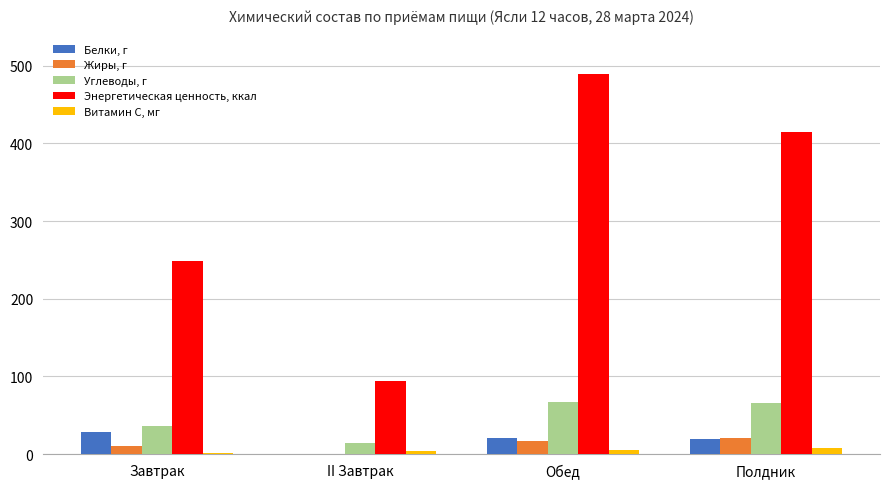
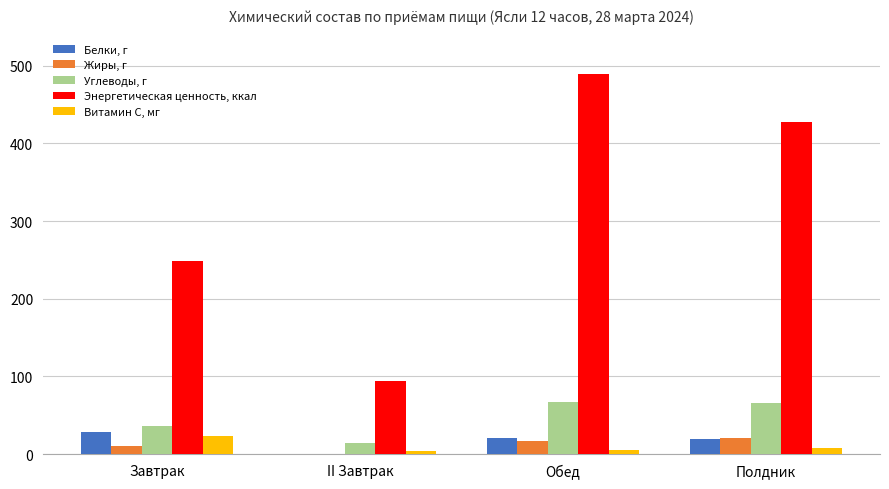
  {
    "Белки, г": {
      "Завтрак": 30,
      "Обед": 20,
      "Полдник": 20
    },
    "Жиры, г": {
      "Завтрак": 10,
      "Обед": 20,
      "Полдник": 20
    },
    "Углеводы, г": {
      "Завтрак": 40,
      "II Завтрак": 10,
      "Обед": 70,
      "Полдник": 70
    },
    "Энергетическая ценность, ккал": {
      "Завтрак": 250,
      "II Завтрак": 90,
      "Обед": 490,
-     "Полдник": 410
+     "Полдник": 430
    },
    "Витамин С, мг": {
-     "Завтрак": 0,
+     "Завтрак": 20,
      "II Завтрак": 0,
      "Обед": 10,
      "Полдник": 10
    }
  }
